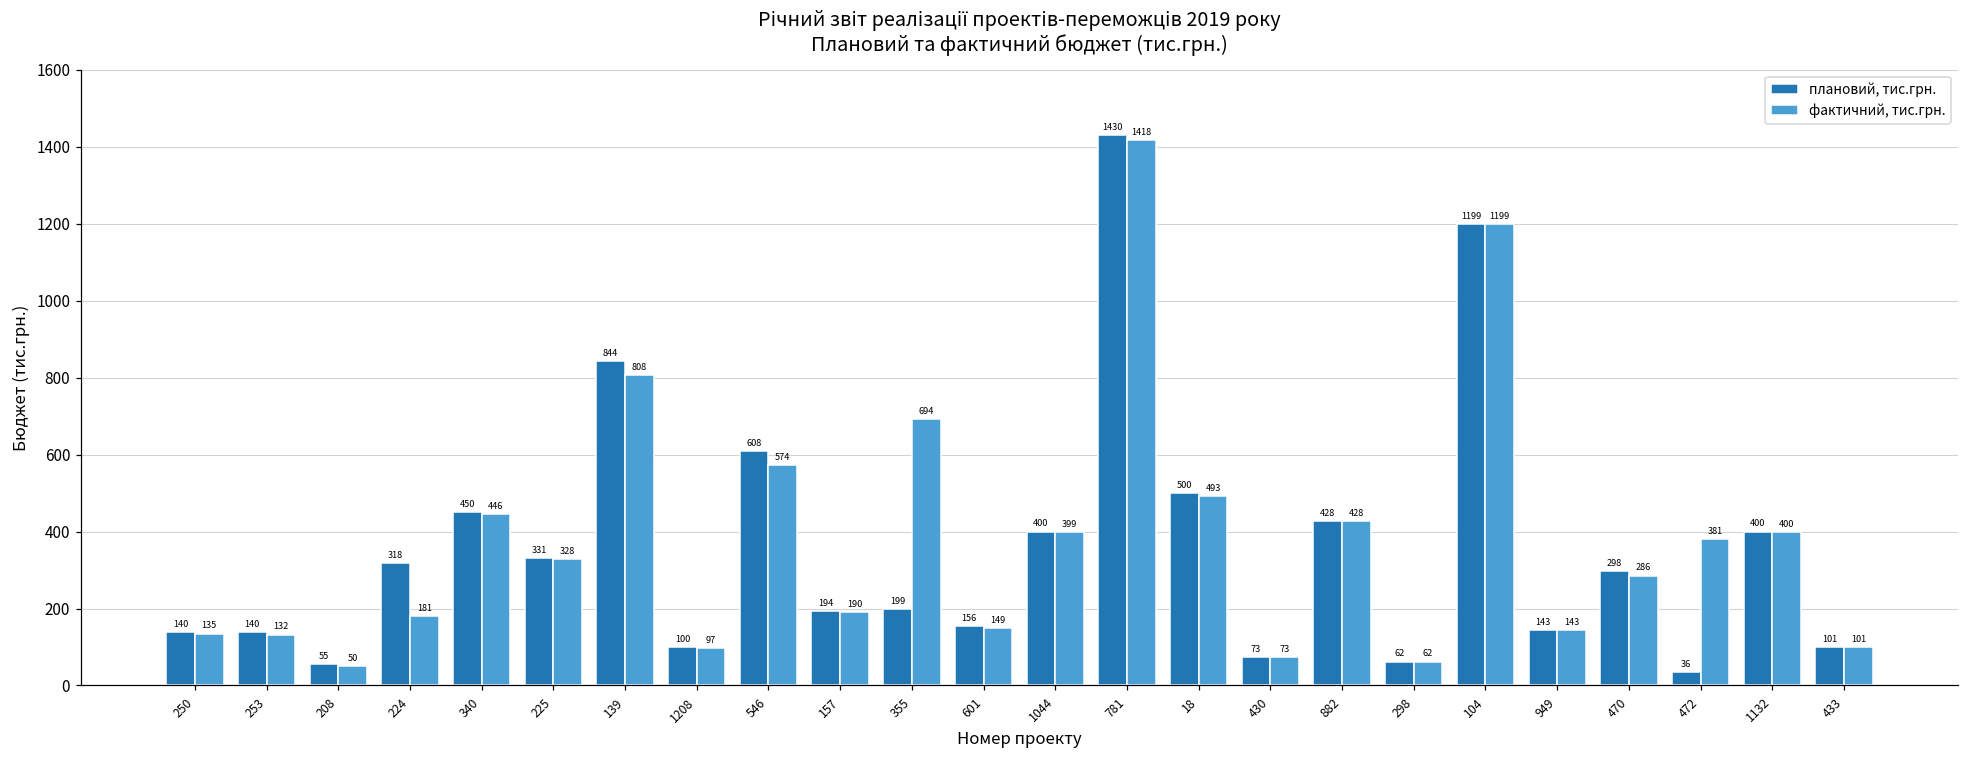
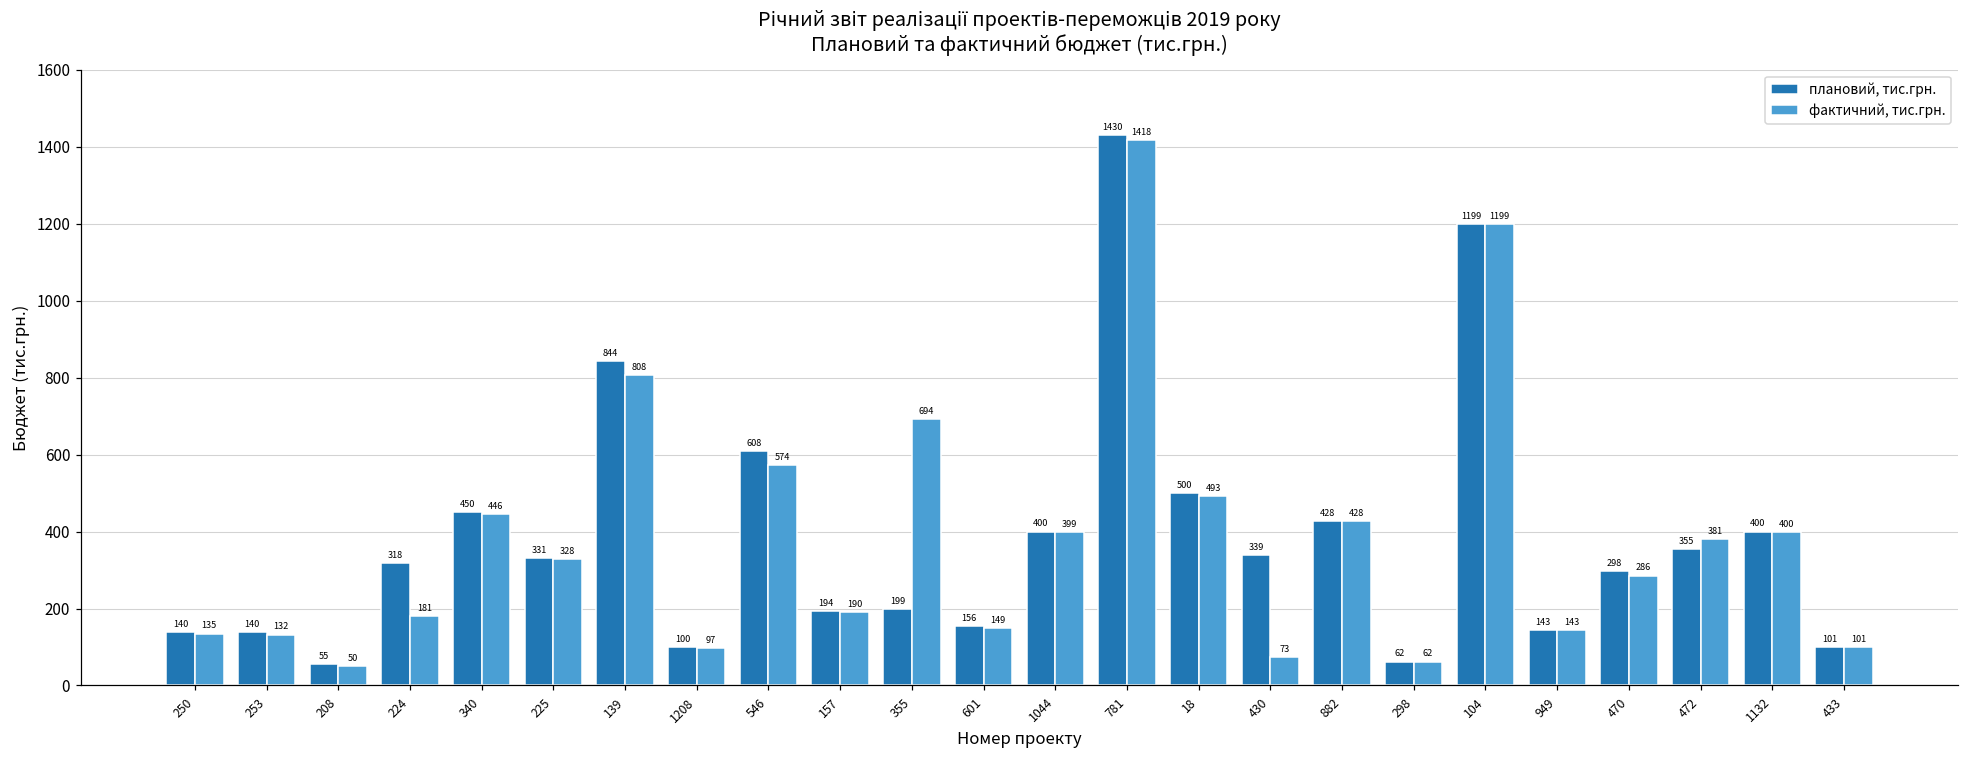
  {
    "плановий, тис.грн.": {
      "250": 140,
      "253": 140,
      "208": 55,
      "224": 318,
      "340": 450,
      "225": 331,
      "139": 844,
      "1208": 100,
      "546": 608,
      "157": 194,
      "355": 199,
      "601": 156,
      "1044": 400,
      "781": 1430,
      "18": 500,
-     "430": 73,
+     "430": 339,
      "882": 428,
      "298": 62,
      "104": 1199,
      "949": 143,
      "470": 298,
-     "472": 36,
+     "472": 355,
      "1132": 400,
      "433": 101
    },
    "фактичний, тис.грн.": {
      "250": 135,
      "253": 132,
      "208": 50,
      "224": 181,
      "340": 446,
      "225": 328,
      "139": 808,
      "1208": 97,
      "546": 574,
      "157": 190,
      "355": 694,
      "601": 149,
      "1044": 399,
      "781": 1418,
      "18": 493,
      "430": 73,
      "882": 428,
      "298": 62,
      "104": 1199,
      "949": 143,
      "470": 286,
      "472": 381,
      "1132": 400,
      "433": 101
    }
  }
